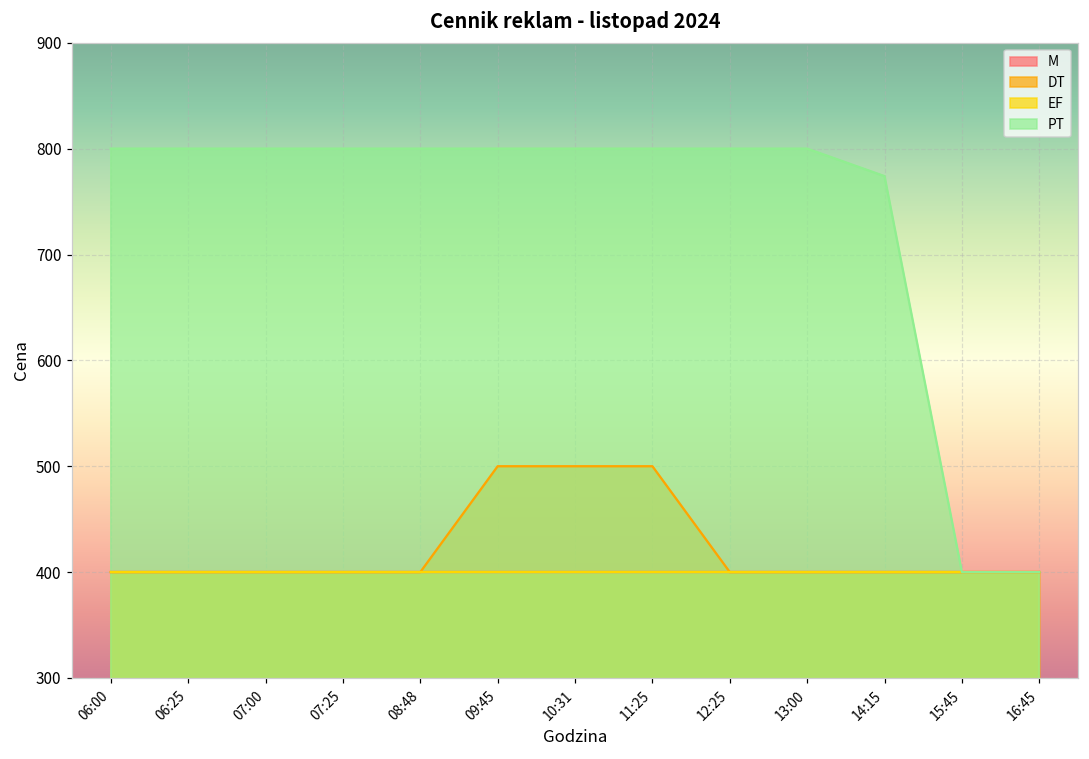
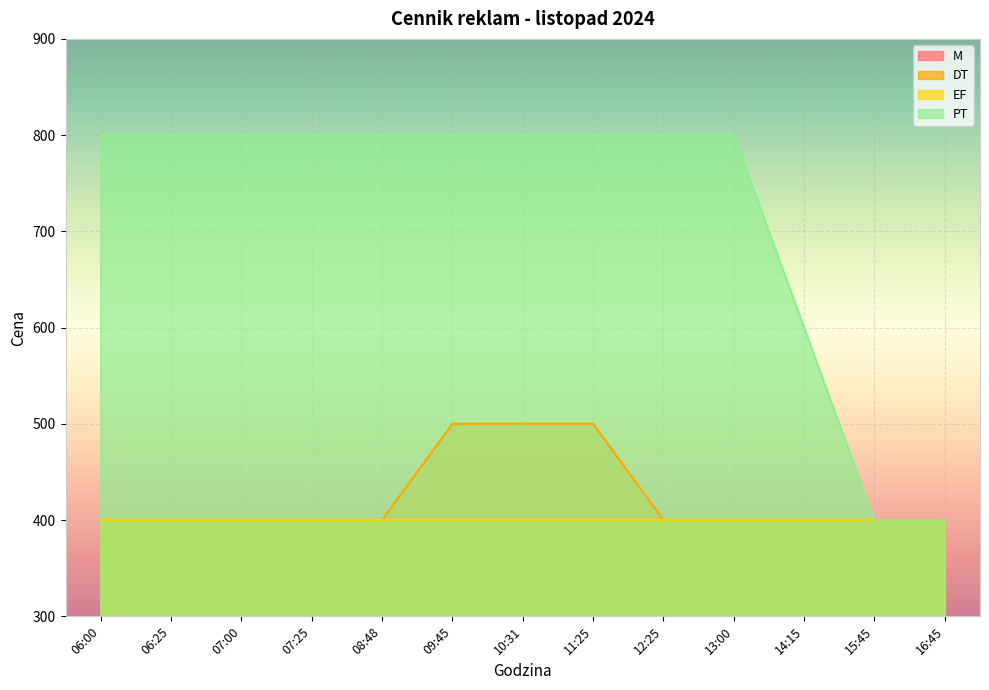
  {
    "PT": {
      "06:00": 800,
      "06:25": 800,
      "07:00": 800,
      "07:25": 800,
      "08:48": 800,
      "09:45": 800,
      "10:31": 800,
      "11:25": 800,
      "12:25": 800,
      "13:00": 800,
-     "14:15": 770
+     "14:15": 600
    }
  }
